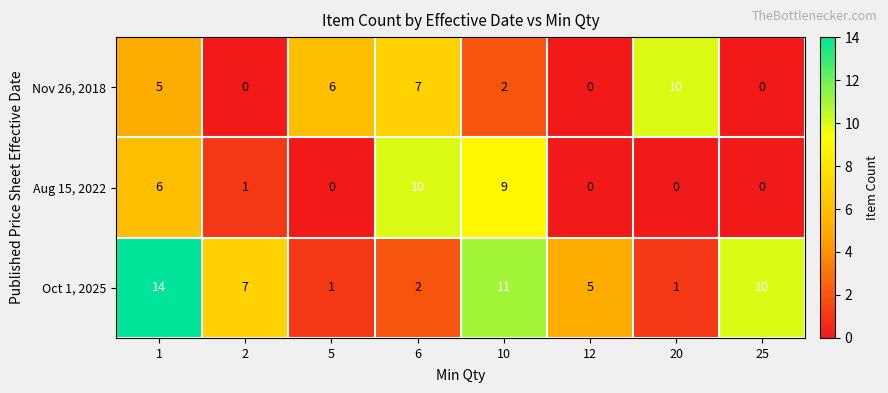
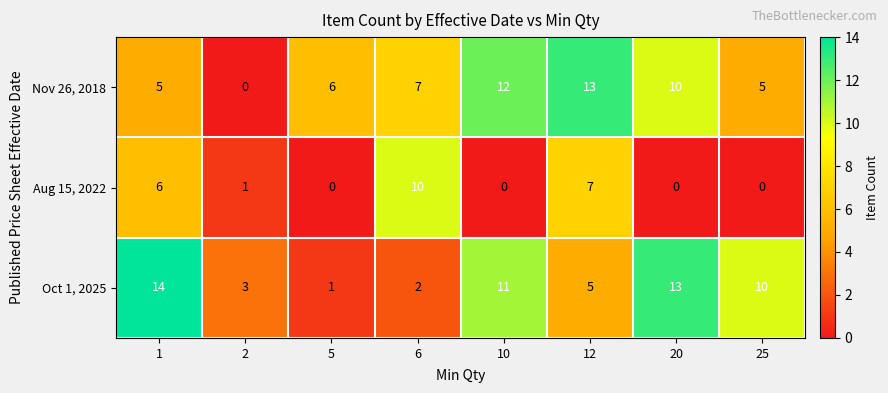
  {
    "Nov 26, 2018": {
      "1": 5,
      "2": 0,
      "5": 6,
      "6": 7,
-     "10": 2,
-     "12": 0,
+     "10": 12,
+     "12": 13,
      "20": 10,
-     "25": 0
+     "25": 5
    },
    "Aug 15, 2022": {
      "1": 6,
      "2": 1,
      "5": 0,
      "6": 10,
-     "10": 9,
-     "12": 0,
+     "10": 0,
+     "12": 7,
      "20": 0,
      "25": 0
    },
    "Oct 1, 2025": {
      "1": 14,
-     "2": 7,
+     "2": 3,
      "5": 1,
      "6": 2,
      "10": 11,
      "12": 5,
-     "20": 1,
+     "20": 13,
      "25": 10
    }
  }
